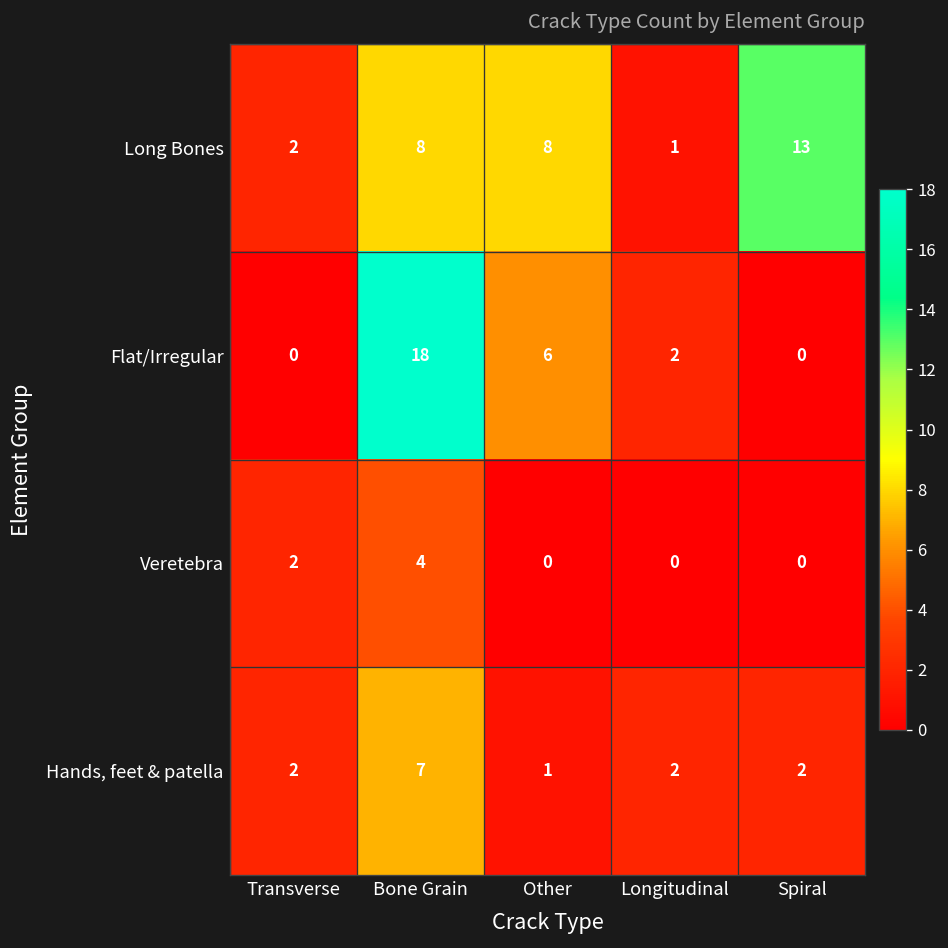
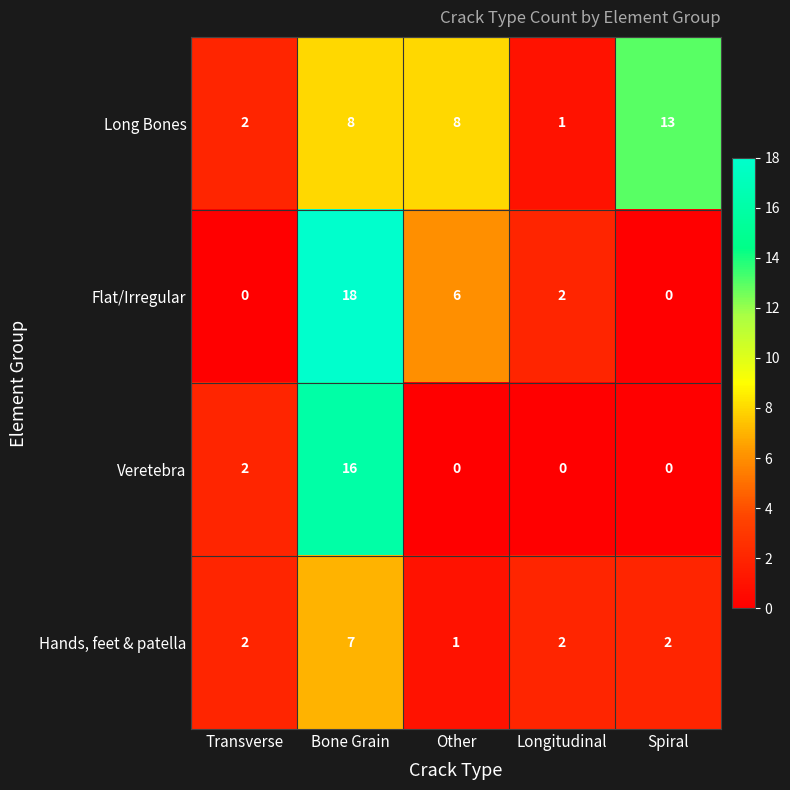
  {
    "Long Bones": {
      "Transverse": 2,
      "Bone Grain": 8,
      "Other": 8,
      "Longitudinal": 1,
      "Spiral": 13
    },
    "Flat/Irregular": {
      "Transverse": 0,
      "Bone Grain": 18,
      "Other": 6,
      "Longitudinal": 2,
      "Spiral": 0
    },
    "Veretebra": {
      "Transverse": 2,
-     "Bone Grain": 4,
+     "Bone Grain": 16,
      "Other": 0,
      "Longitudinal": 0,
      "Spiral": 0
    },
    "Hands, feet & patella": {
      "Transverse": 2,
      "Bone Grain": 7,
      "Other": 1,
      "Longitudinal": 2,
      "Spiral": 2
    }
  }
